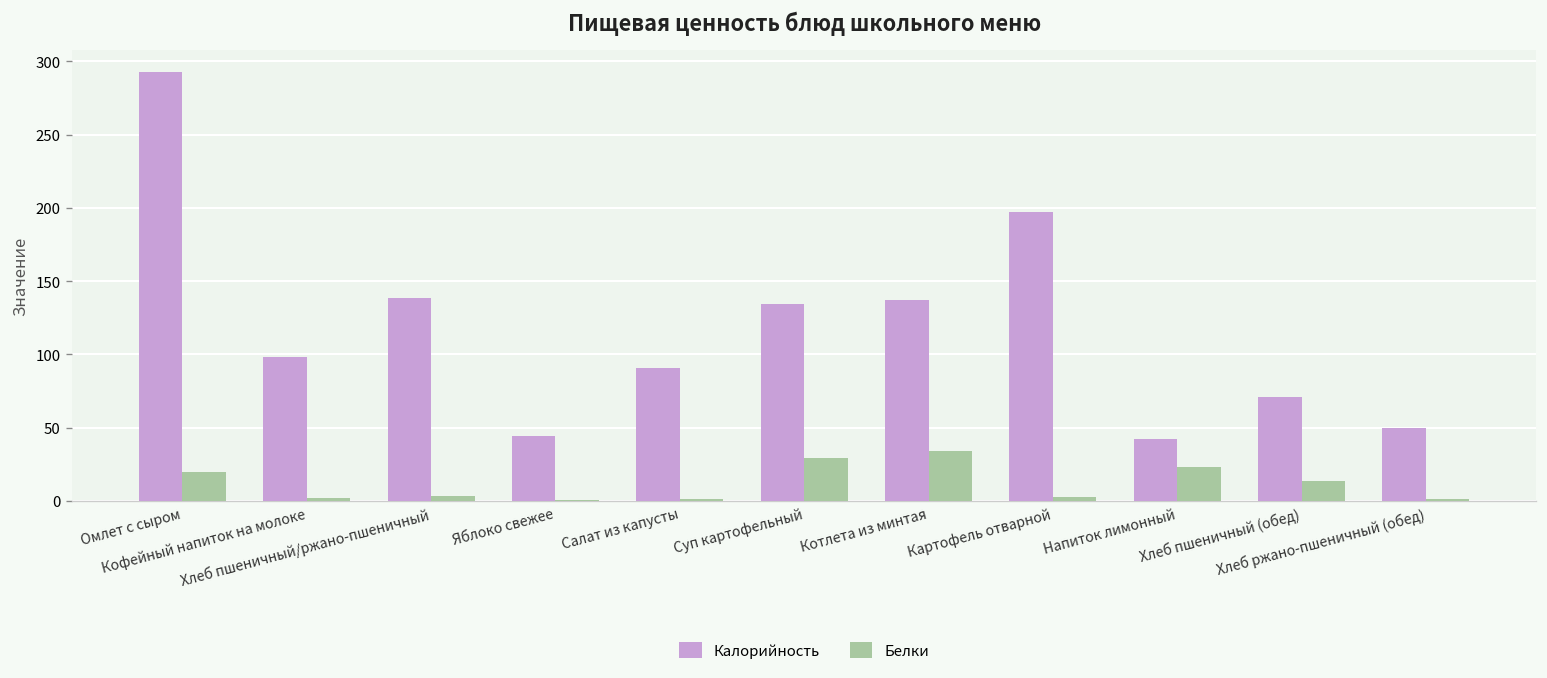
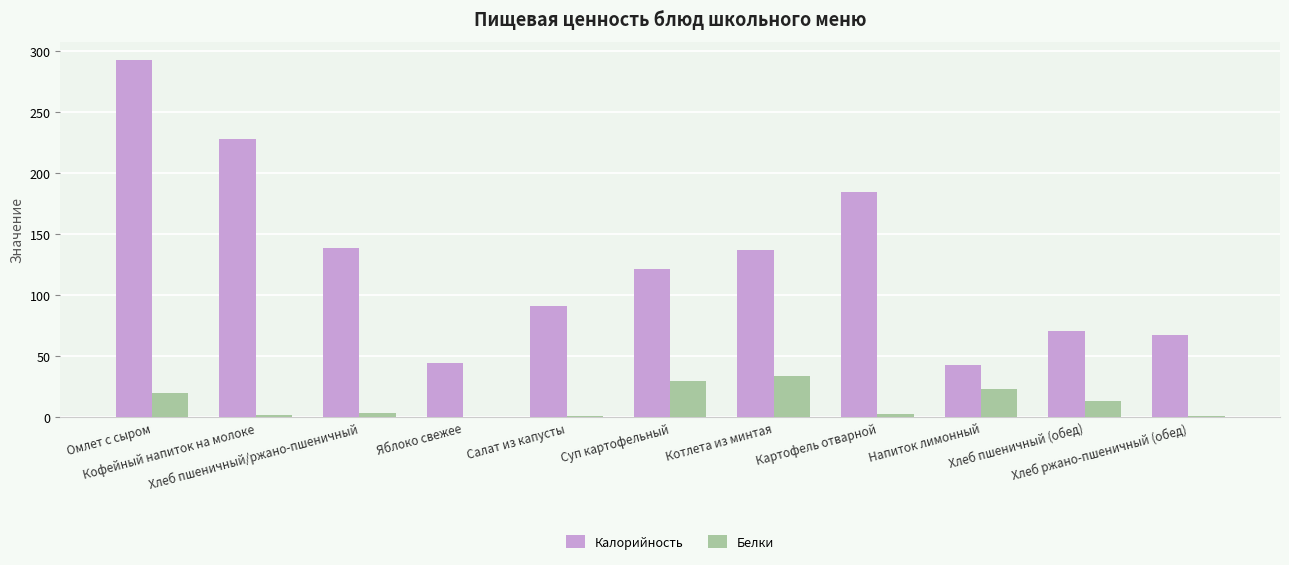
  {
    "Калорийность": {
      "Омлет с сыром": 293,
-     "Кофейный напиток на молоке": 98,
+     "Кофейный напиток на молоке": 228,
      "Хлеб пшеничный/ржано-пшеничный": 138,
      "Яблоко свежее": 44,
      "Салат из капусты": 91,
-     "Суп картофельный": 135,
+     "Суп картофельный": 122,
      "Котлета из минтая": 137,
-     "Картофель отварной": 197,
+     "Картофель отварной": 184,
      "Напиток лимонный": 43,
      "Хлеб пшеничный (обед)": 71,
-     "Хлеб ржано-пшеничный (обед)": 50
+     "Хлеб ржано-пшеничный (обед)": 67
    },
    "Белки": {
      "Омлет с сыром": 20,
      "Кофейный напиток на молоке": 2,
      "Хлеб пшеничный/ржано-пшеничный": 4,
      "Суп картофельный": 30,
      "Котлета из минтая": 34,
      "Картофель отварной": 3,
      "Напиток лимонный": 23,
      "Хлеб пшеничный (обед)": 13
    }
  }
